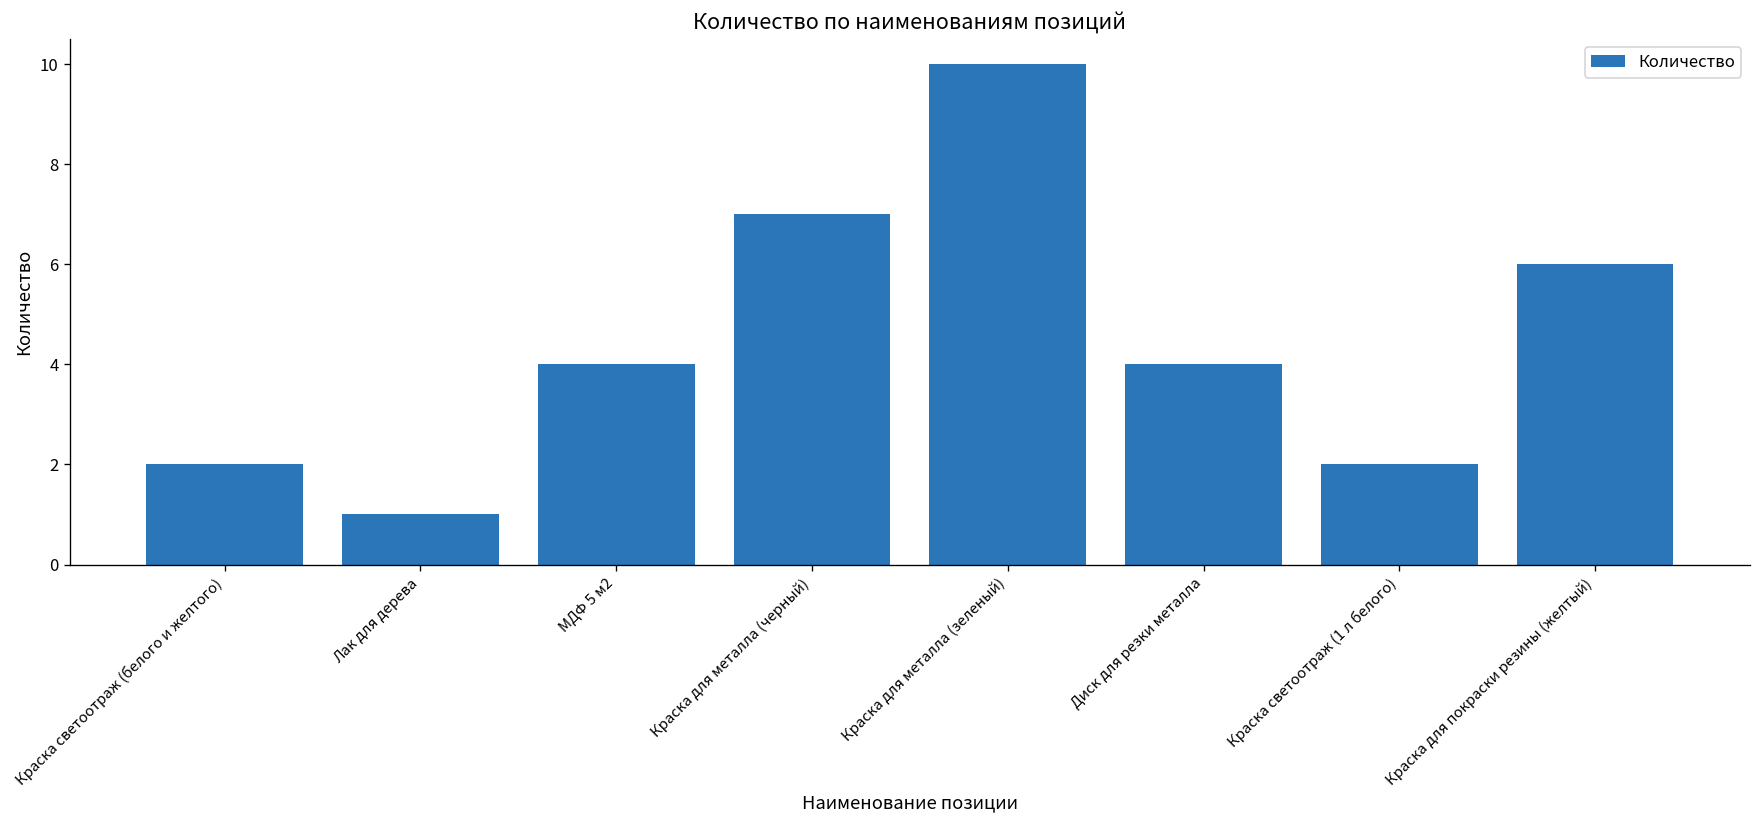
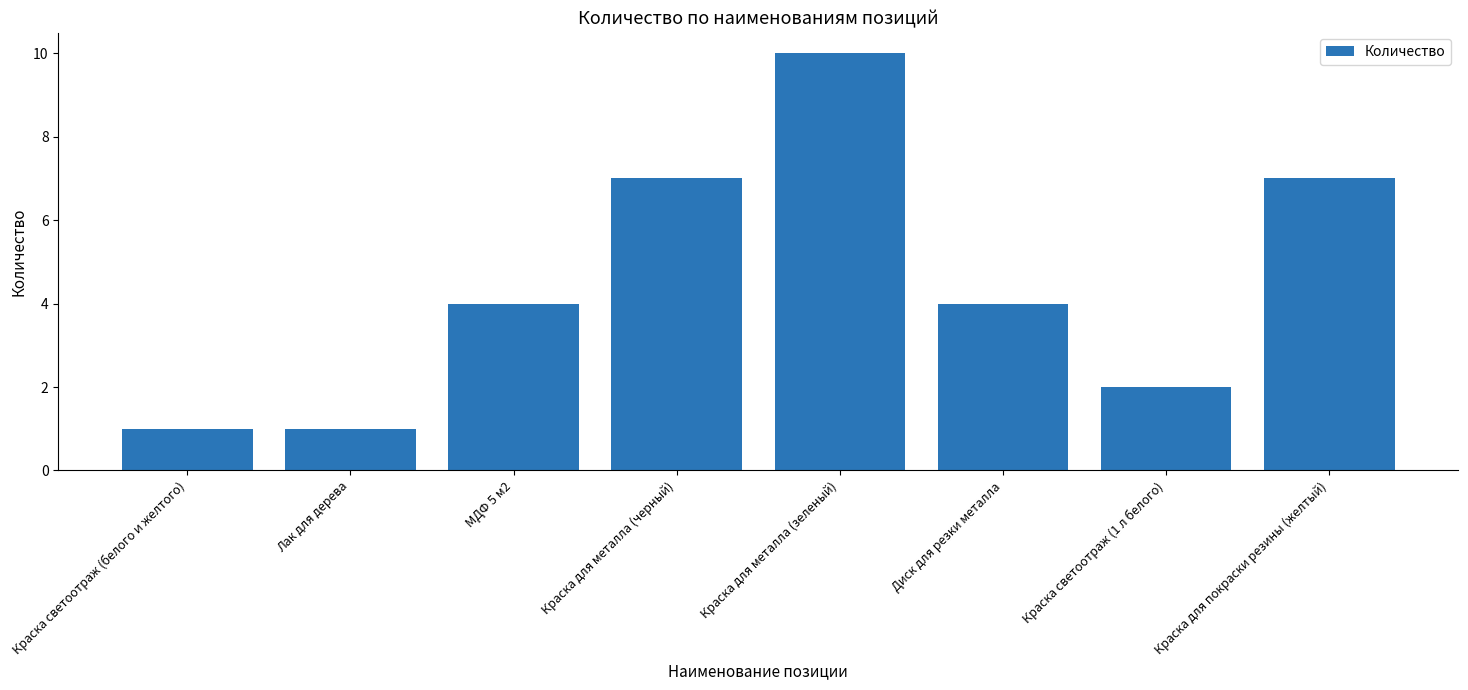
  {
-   "Краска светоотраж (белого и желтого)": 2,
+   "Краска светоотраж (белого и желтого)": 1,
    "Лак для дерева": 1,
    "МДФ 5 м2": 4,
    "Краска для металла (черный)": 7,
    "Краска для металла (зеленый)": 10,
    "Диск для резки металла": 4,
    "Краска светоотраж (1 л белого)": 2,
-   "Краска для покраски резины (желтый)": 6
+   "Краска для покраски резины (желтый)": 7
  }
